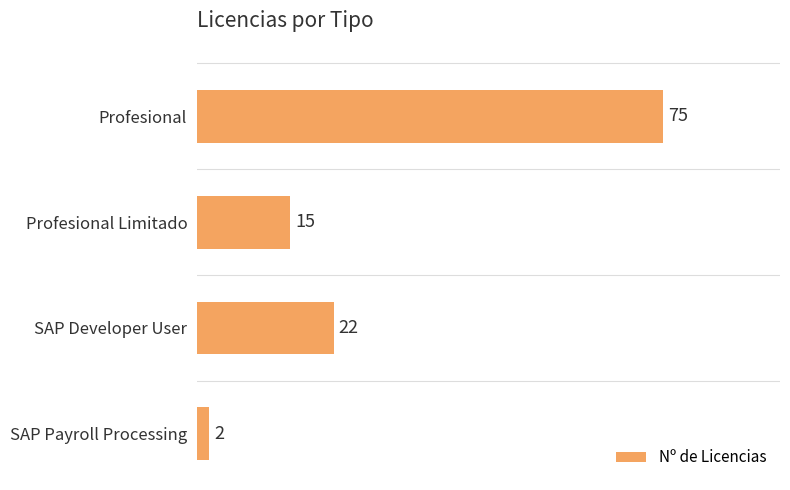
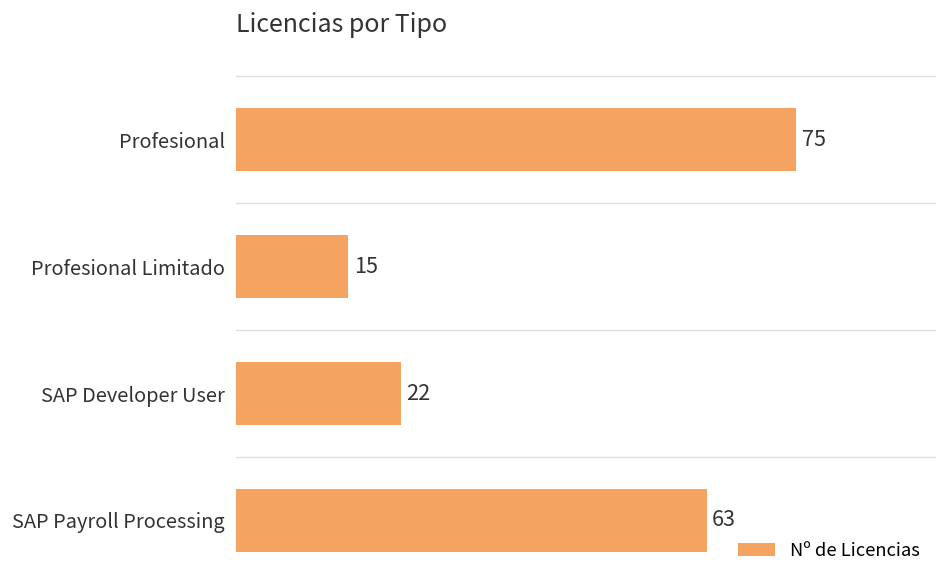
  {
    "Profesional": 75,
    "Profesional Limitado": 15,
    "SAP Developer User": 22,
-   "SAP Payroll Processing": 2
+   "SAP Payroll Processing": 63
  }
